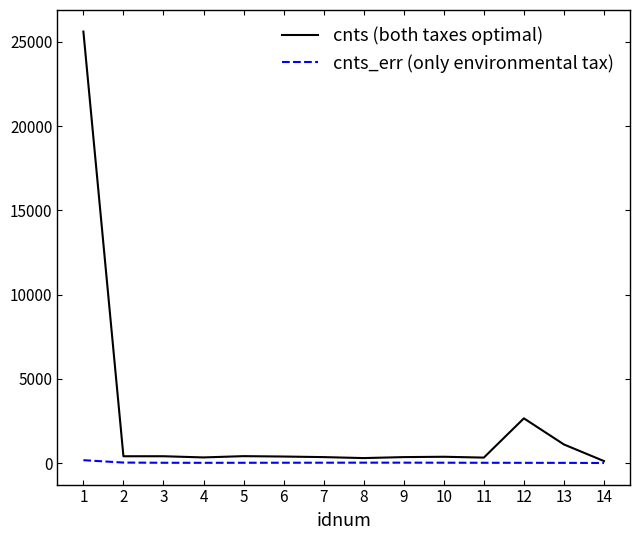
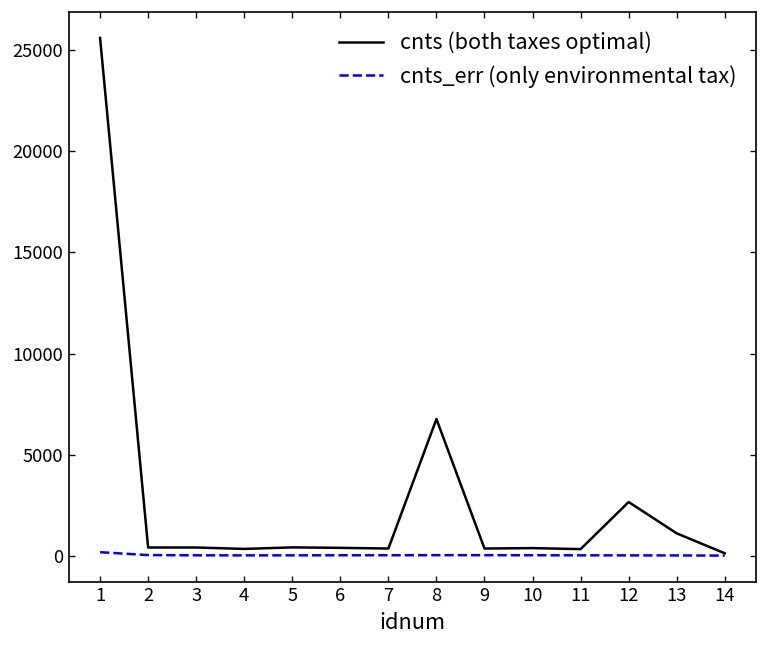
  {
    "cnts (both taxes optimal)": {
      "1": 25600,
      "2": 400,
      "3": 400,
      "4": 300,
      "5": 400,
      "6": 400,
      "7": 400,
-     "8": 300,
+     "8": 6800,
      "9": 400,
      "10": 400,
      "11": 300,
      "12": 2700,
      "13": 1100
    },
    "cnts_err (only environmental tax)": {
      "1": 200,
      "2": 0,
      "3": 0,
      "4": 0,
      "5": 0,
      "6": 0,
      "7": 0,
      "8": 0,
      "9": 0,
      "10": 0,
      "11": 0,
      "12": 0,
      "13": 0
    }
  }
